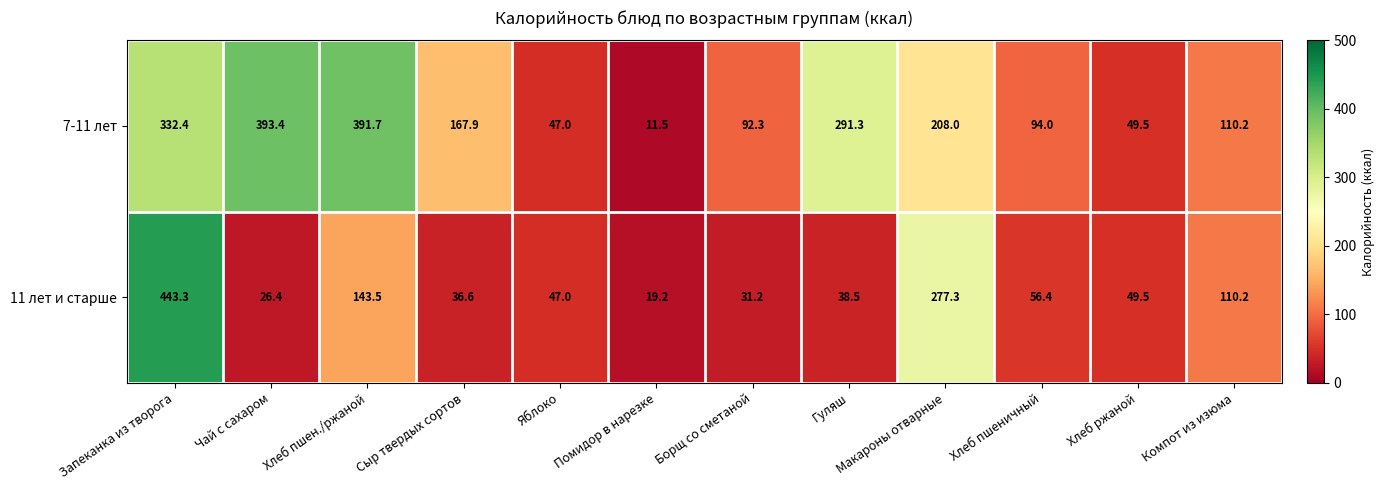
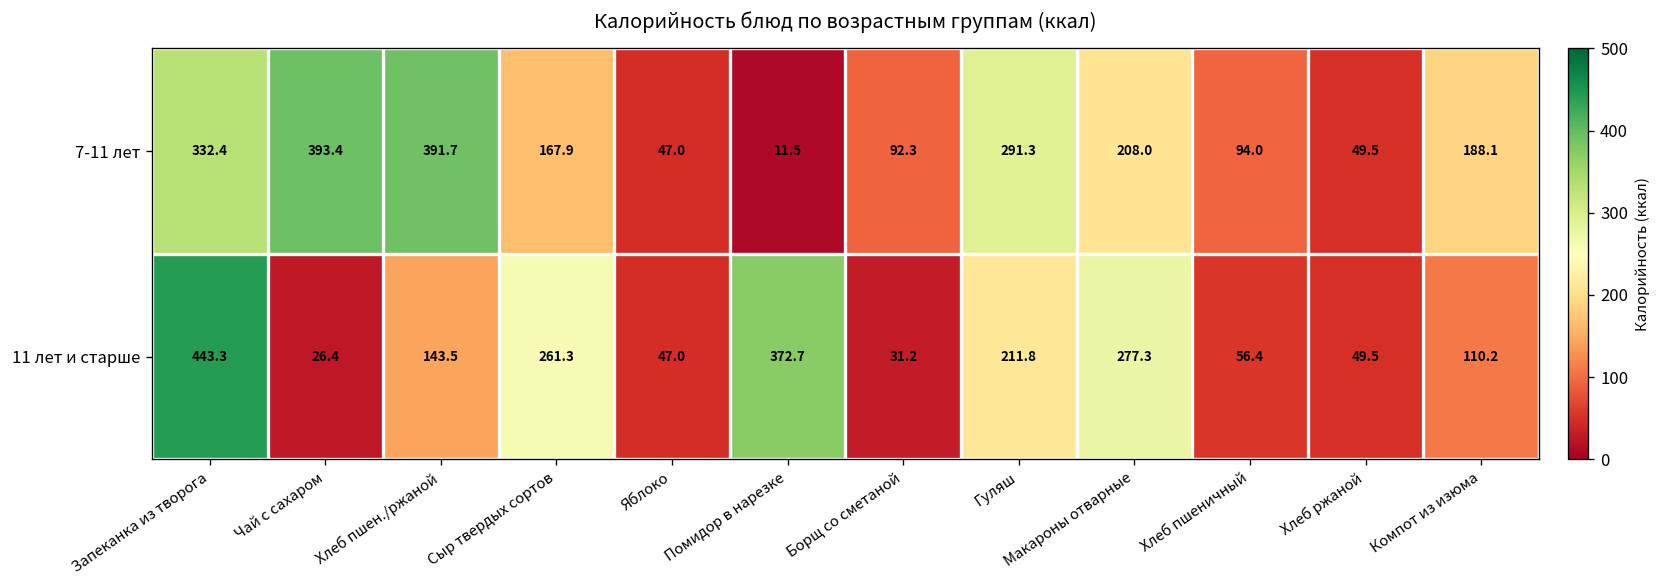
  {
    "7-11 лет": {
      "Запеканка из творога": 332.4,
      "Чай с сахаром": 393.4,
      "Хлеб пшен./ржаной": 391.7,
      "Сыр твердых сортов": 167.9,
      "Яблоко": 47.0,
      "Помидор в нарезке": 11.5,
      "Борщ со сметаной": 92.3,
      "Гуляш": 291.3,
      "Макароны отварные": 208.0,
      "Хлеб пшеничный": 94.0,
      "Хлеб ржаной": 49.5,
-     "Компот из изюма": 110.2
+     "Компот из изюма": 188.1
    },
    "11 лет и старше": {
      "Запеканка из творога": 443.3,
      "Чай с сахаром": 26.4,
      "Хлеб пшен./ржаной": 143.5,
-     "Сыр твердых сортов": 36.6,
+     "Сыр твердых сортов": 261.3,
      "Яблоко": 47.0,
-     "Помидор в нарезке": 19.2,
+     "Помидор в нарезке": 372.7,
      "Борщ со сметаной": 31.2,
-     "Гуляш": 38.5,
+     "Гуляш": 211.8,
      "Макароны отварные": 277.3,
      "Хлеб пшеничный": 56.4,
      "Хлеб ржаной": 49.5,
      "Компот из изюма": 110.2
    }
  }
